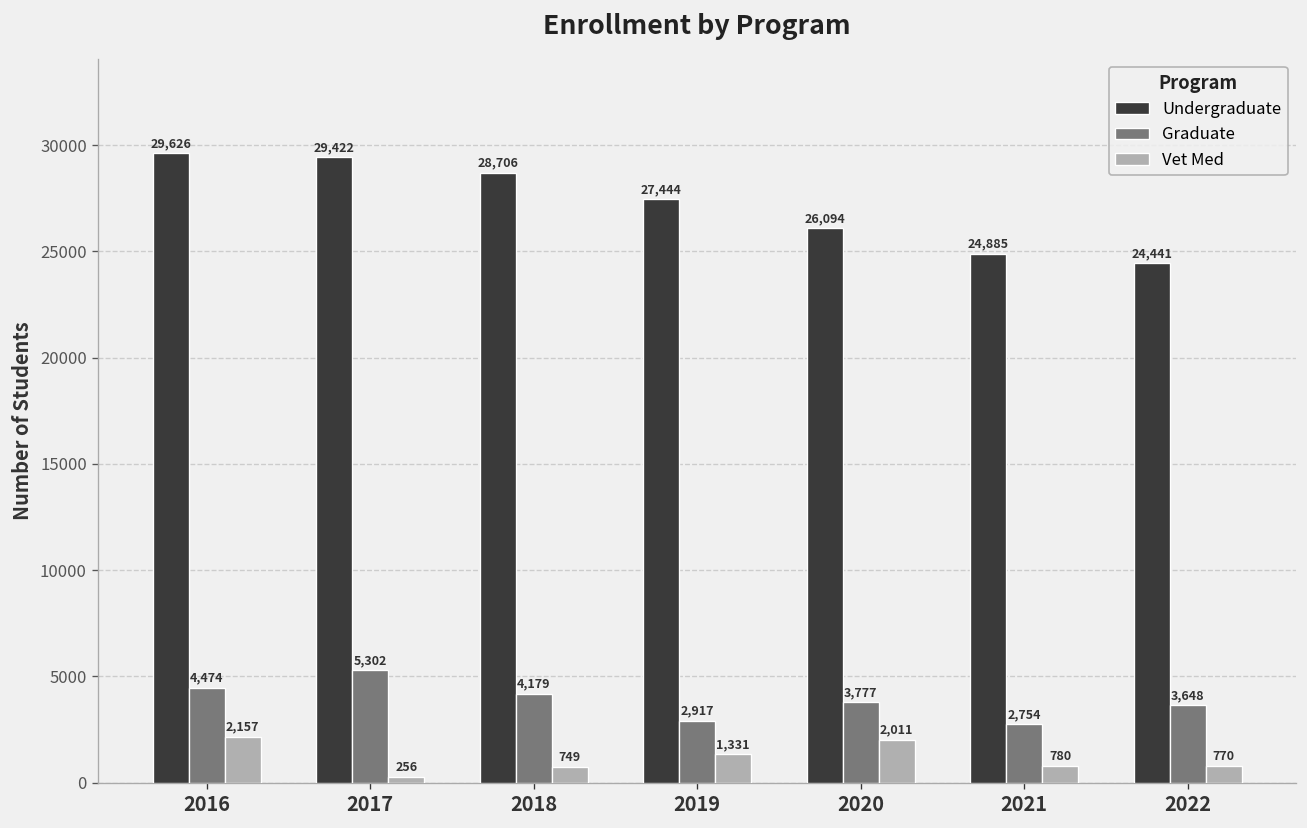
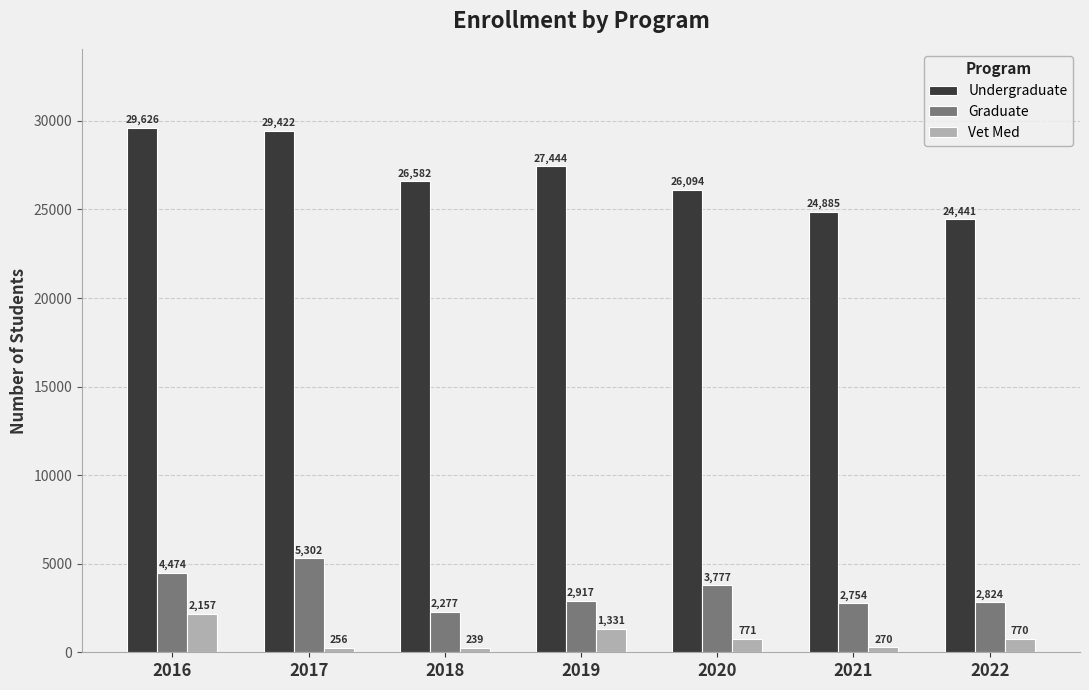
  {
    "Undergraduate": {
      "2016": "29,626",
      "2017": "29,422",
-     "2018": "28,706",
+     "2018": "26,582",
      "2019": "27,444",
      "2020": "26,094",
      "2021": "24,885",
      "2022": "24,441"
    },
    "Graduate": {
      "2016": "4,474",
      "2017": "5,302",
-     "2018": "4,179",
+     "2018": "2,277",
      "2019": "2,917",
      "2020": "3,777",
      "2021": "2,754",
-     "2022": "3,648"
+     "2022": "2,824"
    },
    "Vet Med": {
      "2016": "2,157",
      "2017": "256",
-     "2018": "749",
+     "2018": "239",
      "2019": "1,331",
-     "2020": "2,011",
-     "2021": "780",
+     "2020": "771",
+     "2021": "270",
      "2022": "770"
    }
  }
